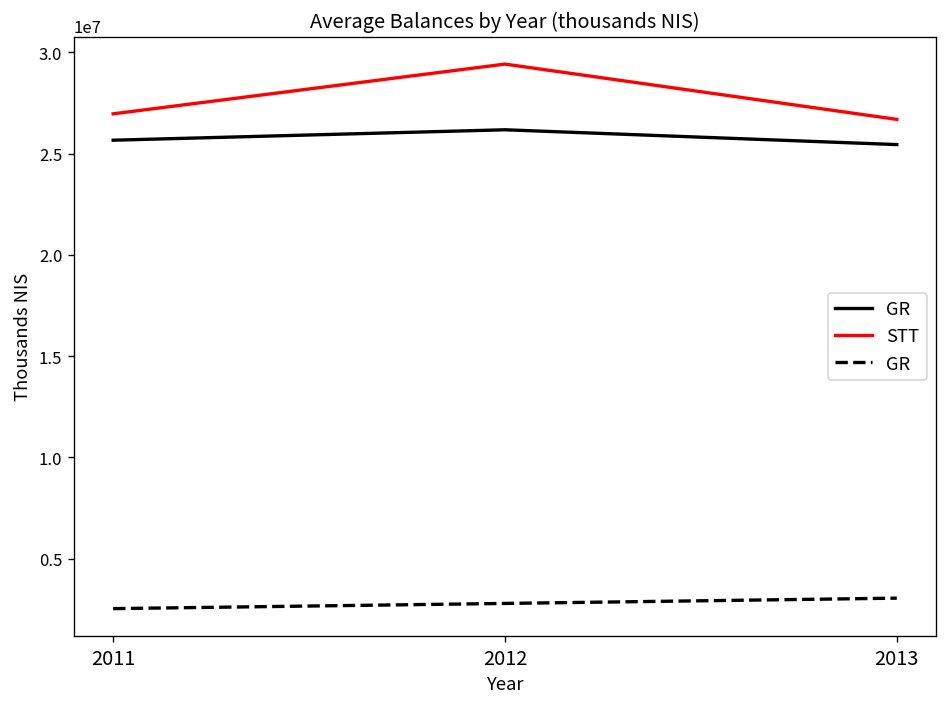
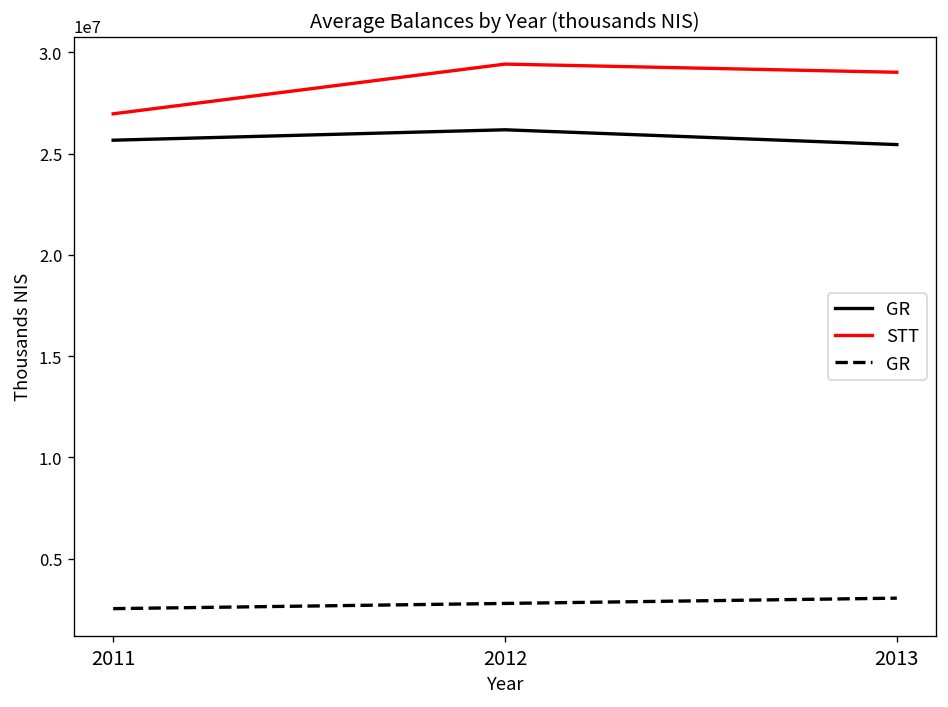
  {
    "STT": {
      "2011": 27000000,
      "2012": 29400000,
-     "2013": 26700000
+     "2013": 29000000
    }
  }
